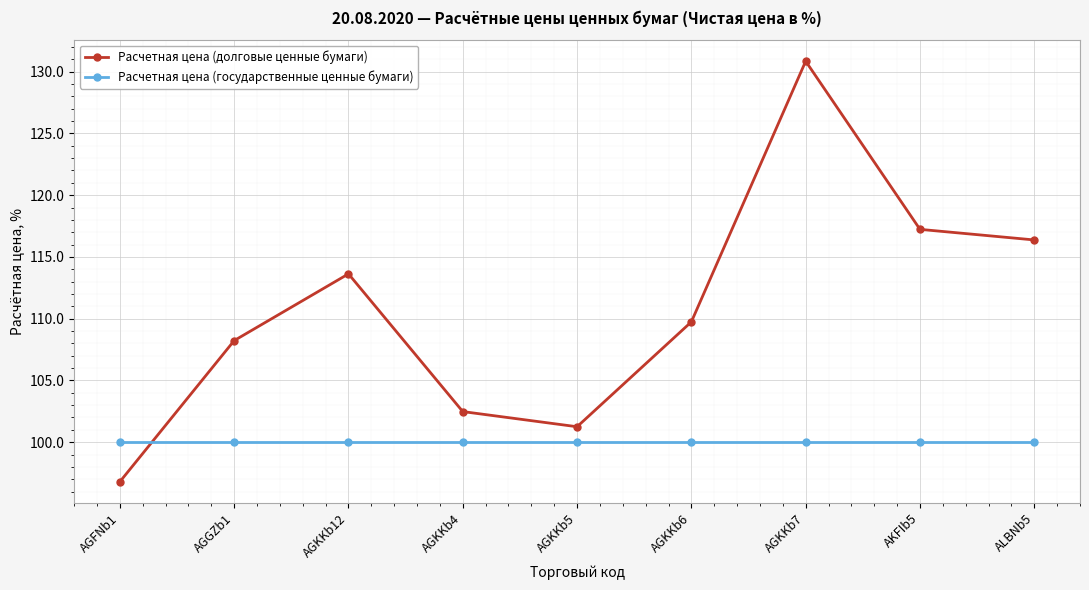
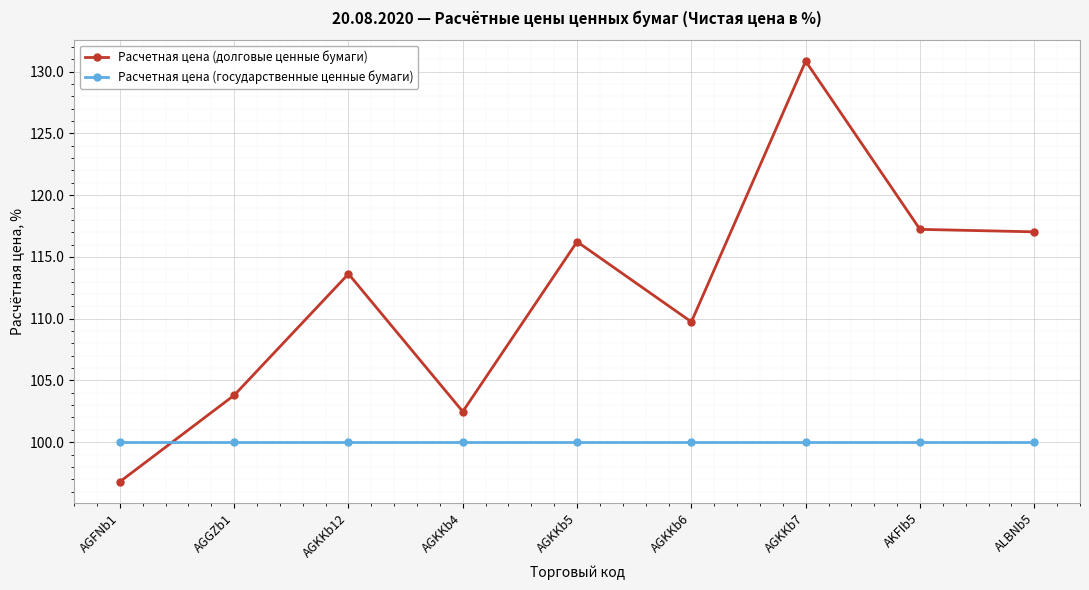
  {
    "Расчетная цена (долговые ценные бумаги)": {
      "AGFNb1": 96.8,
-     "AGGZb1": 108.2,
+     "AGGZb1": 103.8,
      "AGKKb12": 113.6,
      "AGKKb4": 102.5,
-     "AGKKb5": 101.2,
+     "AGKKb5": 116.2,
      "AGKKb6": 109.7,
      "AGKKb7": 130.8,
      "AKFIb5": 117.2,
-     "ALBNb5": 116.4
+     "ALBNb5": 117.0
    },
    "Расчетная цена (государственные ценные бумаги)": {
      "AGFNb1": 100.0,
      "AGGZb1": 100.0,
      "AGKKb12": 100.0,
      "AGKKb4": 100.0,
      "AGKKb5": 100.0,
      "AGKKb6": 100.0,
      "AGKKb7": 100.0,
      "AKFIb5": 100.0,
      "ALBNb5": 100.0
    }
  }
